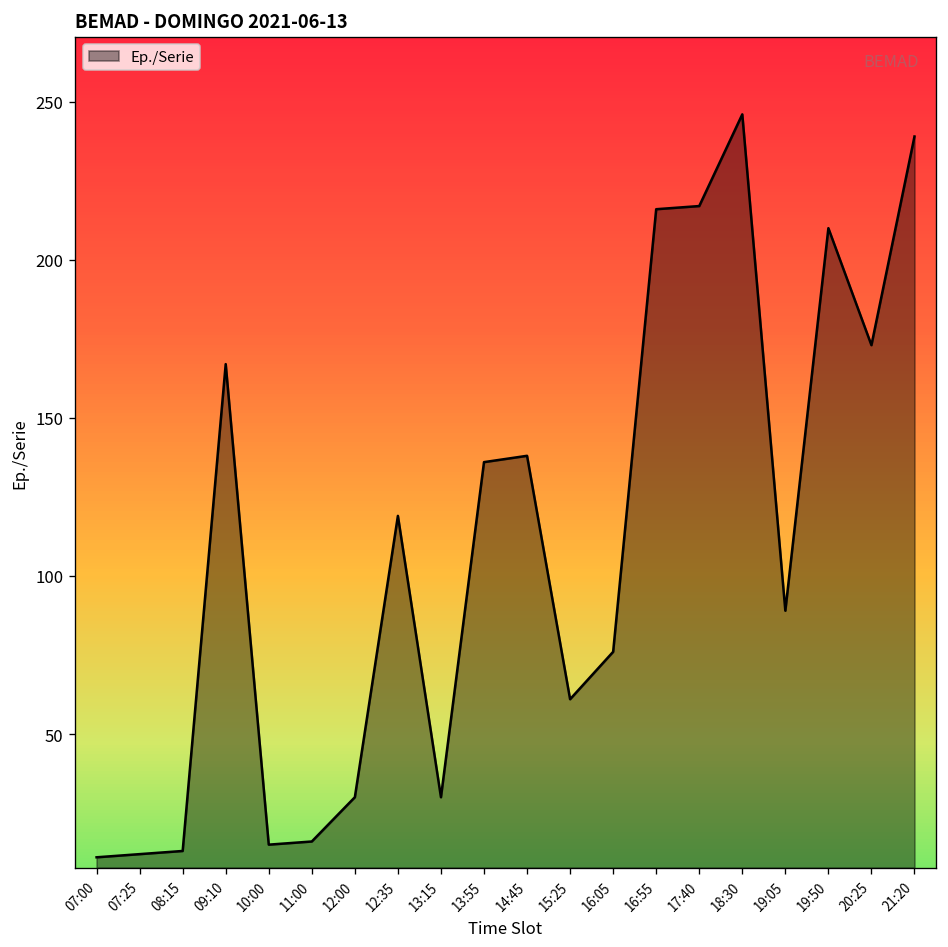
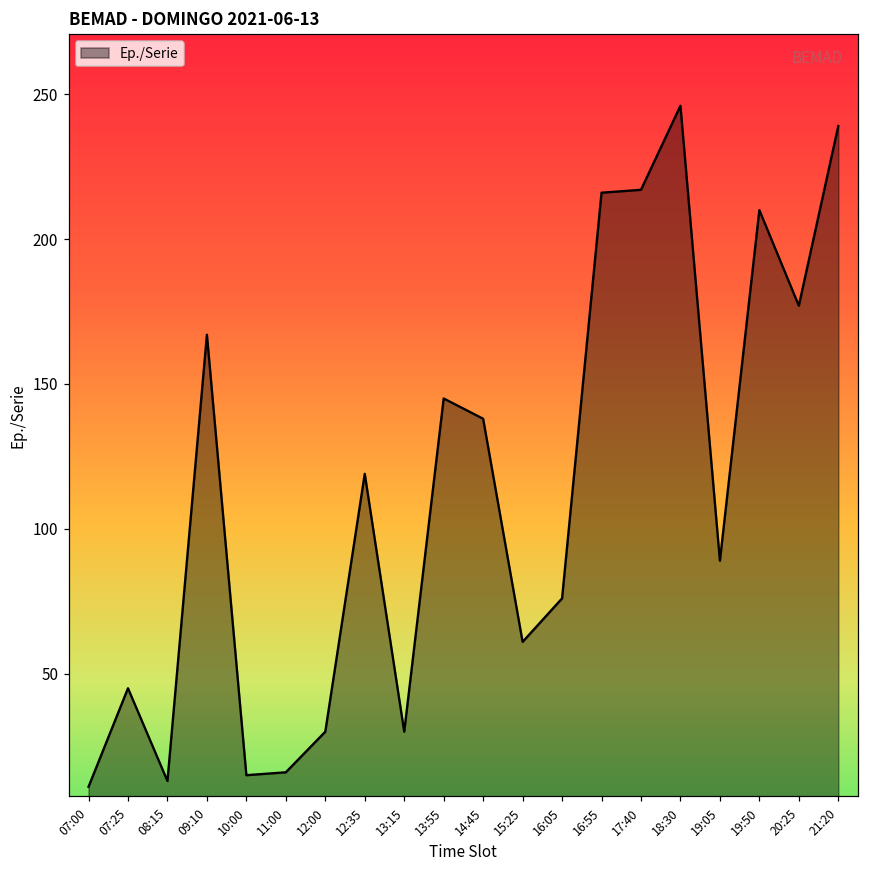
  {
    "07:00": 11,
-   "07:25": 12,
+   "07:25": 45,
    "08:15": 13,
    "09:10": 167,
    "10:00": 15,
    "11:00": 16,
    "12:00": 30,
    "12:35": 119,
    "13:15": 30,
-   "13:55": 136,
+   "13:55": 145,
    "14:45": 138,
    "15:25": 61,
    "16:05": 76,
    "16:55": 216,
    "17:40": 217,
    "18:30": 246,
    "19:05": 89,
    "19:50": 210,
-   "20:25": 173,
+   "20:25": 177,
    "21:20": 239
  }
